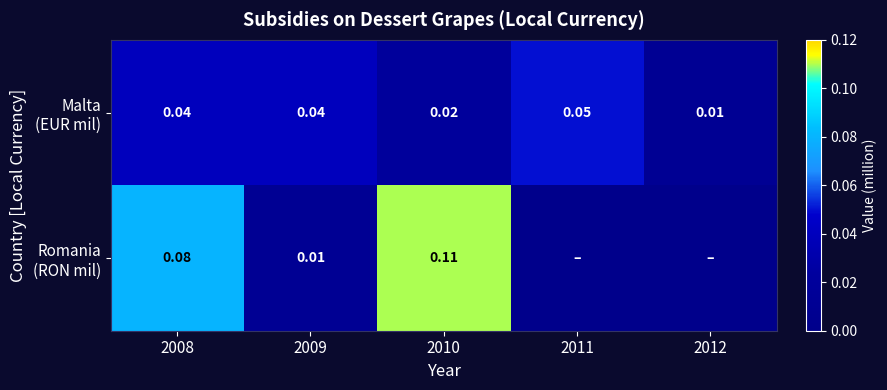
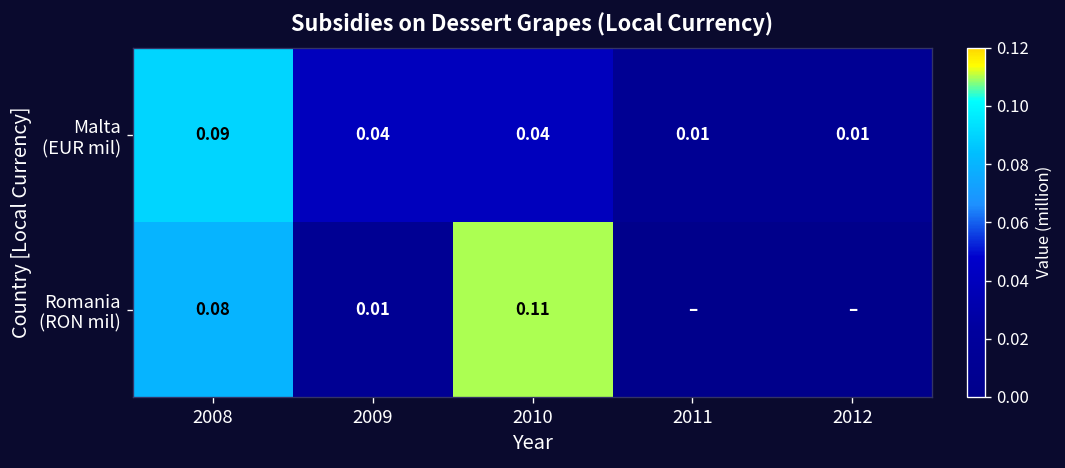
  {
    "Malta (EUR mil)": {
-     "2008": 0.04,
+     "2008": 0.09,
      "2009": 0.04,
-     "2010": 0.02,
-     "2011": 0.05,
+     "2010": 0.04,
+     "2011": 0.01,
      "2012": 0.01
    },
    "Romania (RON mil)": {
      "2008": 0.08,
      "2009": 0.01,
      "2010": 0.11
    }
  }
